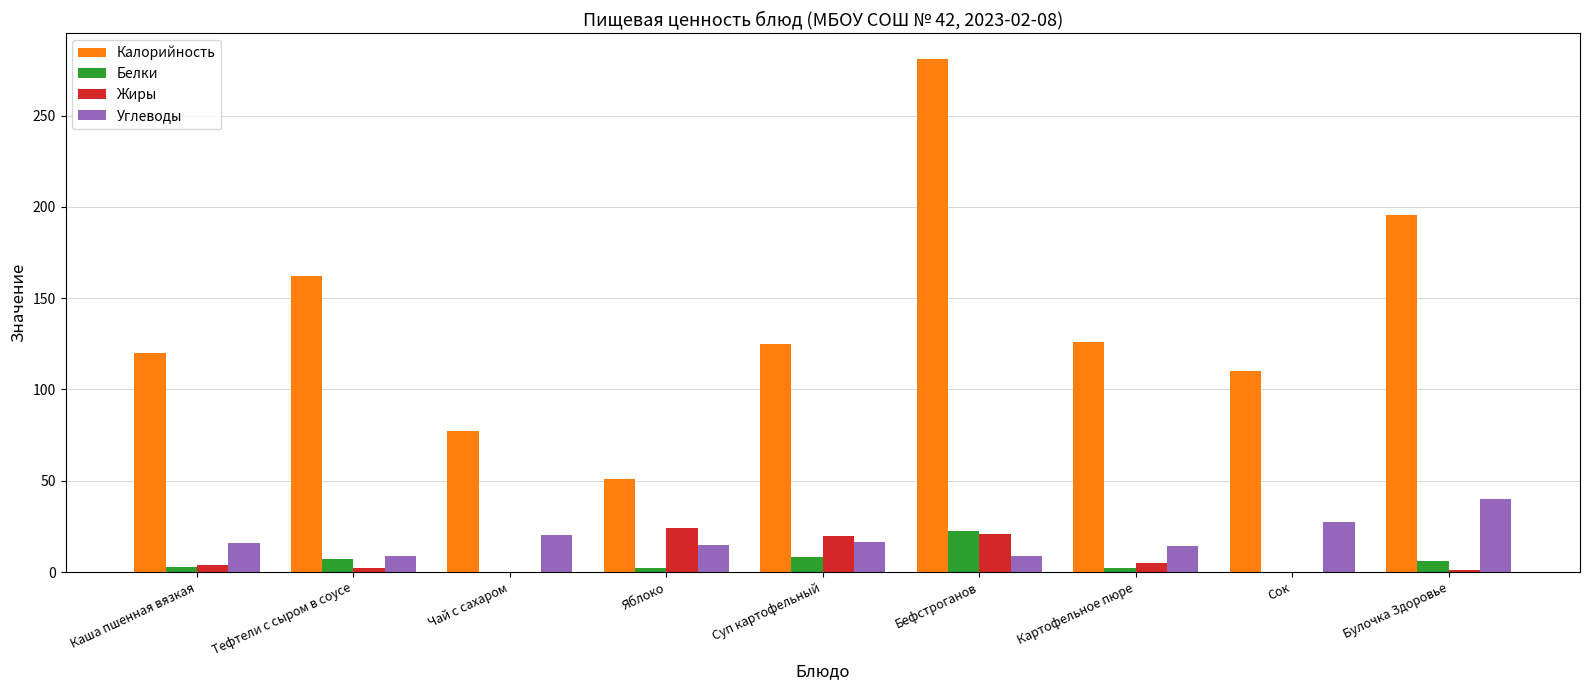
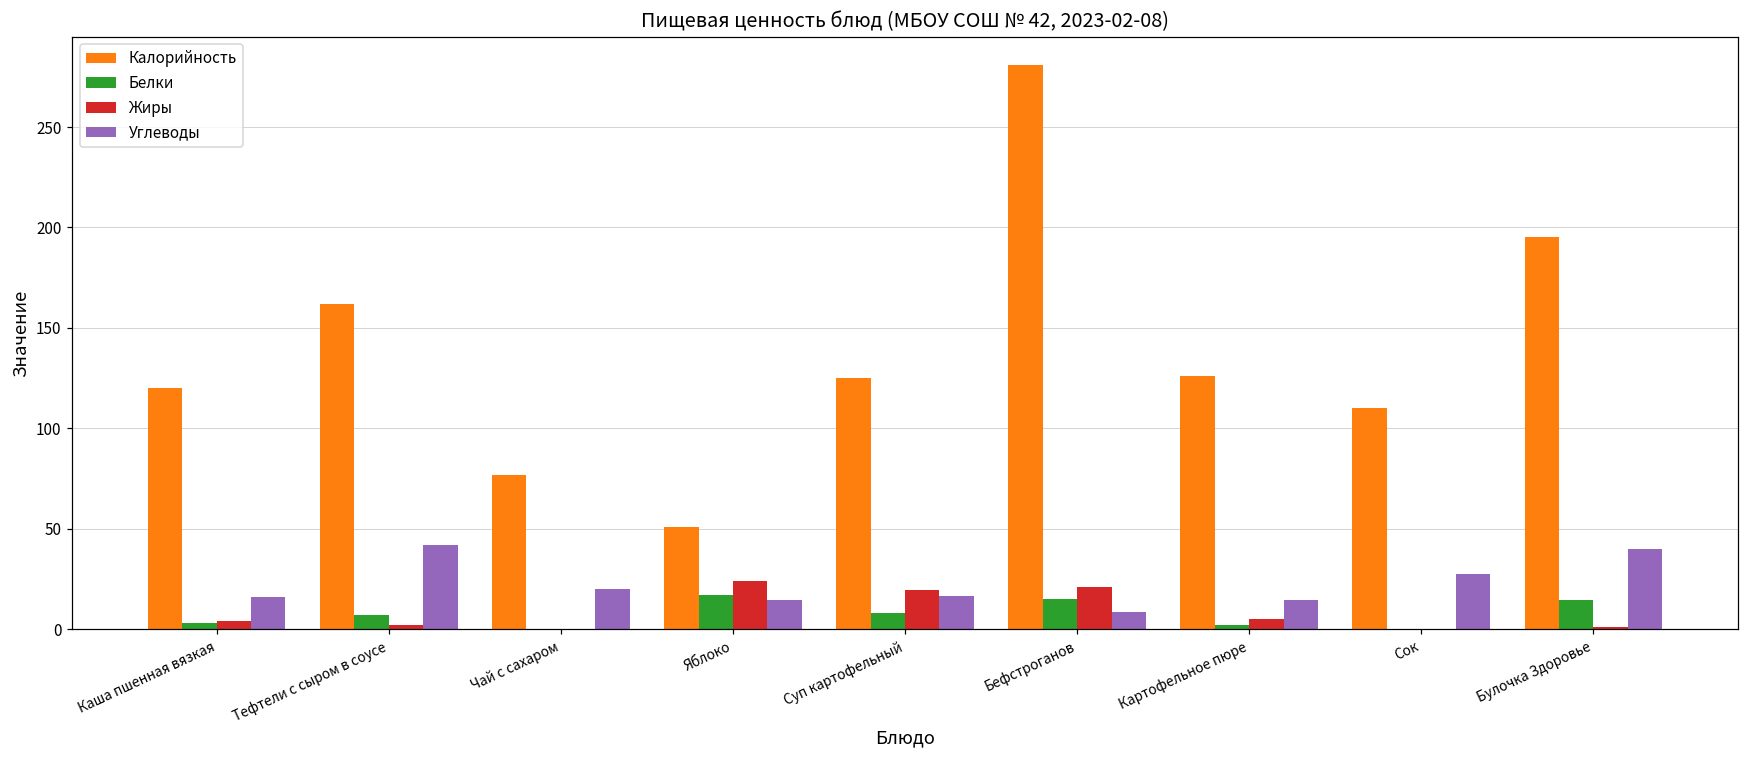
  {
    "Калорийность": {
      "Каша пшенная вязкая": 120,
      "Тефтели с сыром в соусе": 162,
      "Чай с сахаром": 77,
      "Яблоко": 51,
      "Суп картофельный": 125,
      "Бефстроганов": 281,
      "Картофельное пюре": 126,
      "Сок": 110,
      "Булочка Здоровье": 196
    },
    "Белки": {
      "Каша пшенная вязкая": 3,
      "Тефтели с сыром в соусе": 7,
-     "Яблоко": 2,
+     "Яблоко": 17,
      "Суп картофельный": 8,
-     "Бефстроганов": 23,
+     "Бефстроганов": 15,
      "Картофельное пюре": 2,
      "Сок": 0,
-     "Булочка Здоровье": 6
+     "Булочка Здоровье": 14
    },
    "Жиры": {
      "Каша пшенная вязкая": 4,
      "Тефтели с сыром в соусе": 2,
      "Чай с сахаром": 0,
      "Яблоко": 24,
      "Суп картофельный": 20,
      "Бефстроганов": 21,
      "Картофельное пюре": 5,
      "Сок": 0
    },
    "Углеводы": {
      "Каша пшенная вязкая": 16,
-     "Тефтели с сыром в соусе": 9,
+     "Тефтели с сыром в соусе": 42,
      "Чай с сахаром": 20,
      "Яблоко": 15,
      "Суп картофельный": 16,
      "Бефстроганов": 9,
      "Картофельное пюре": 15,
      "Сок": 27,
      "Булочка Здоровье": 40
    }
  }
